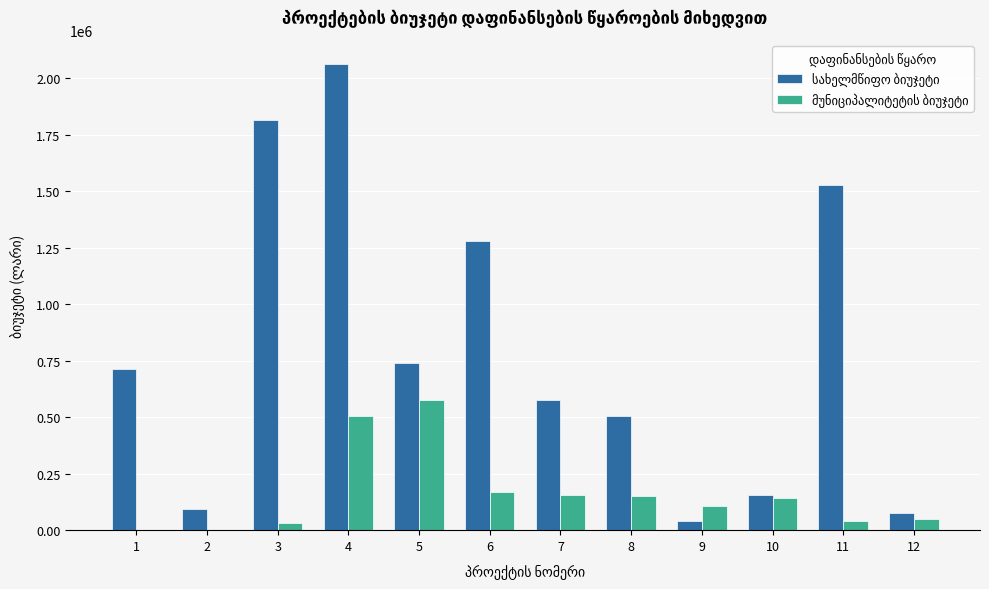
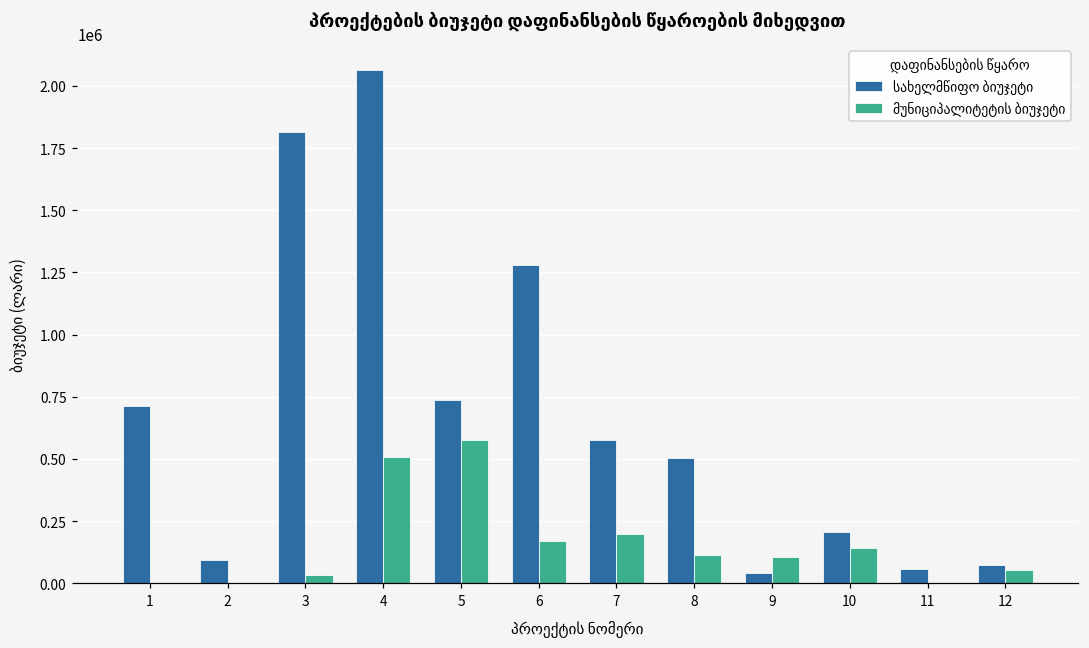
  {
    "სახელმწიფო ბიუჯეტი": {
      "1": 710000,
      "2": 90000,
      "3": 1810000,
      "4": 2060000,
      "5": 740000,
      "6": 1280000,
      "7": 580000,
      "8": 500000,
      "9": 40000,
-     "10": 160000,
-     "11": 1530000,
+     "10": 210000,
+     "11": 60000,
      "12": 70000
    },
    "მუნიციპალიტეტის ბიუჯეტი": {
      "1": 0,
      "2": 0,
      "3": 30000,
      "4": 510000,
      "5": 580000,
      "6": 170000,
-     "7": 160000,
-     "8": 150000,
+     "7": 200000,
+     "8": 110000,
      "9": 110000,
      "10": 140000,
-     "11": 40000,
+     "11": 0,
      "12": 50000
    }
  }
